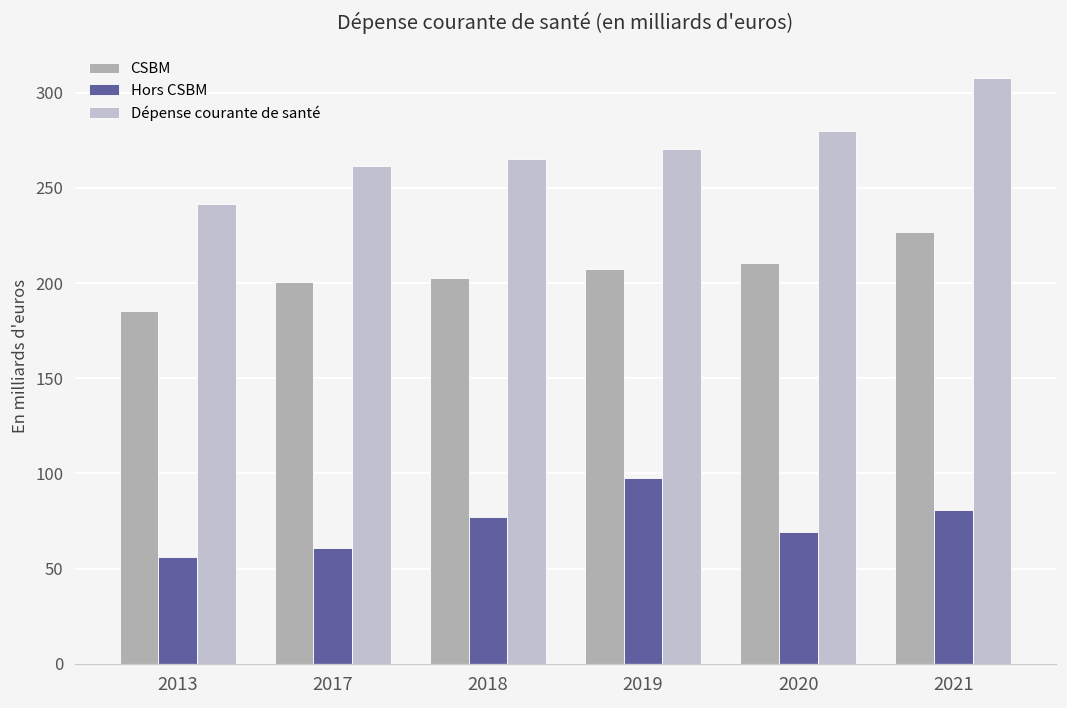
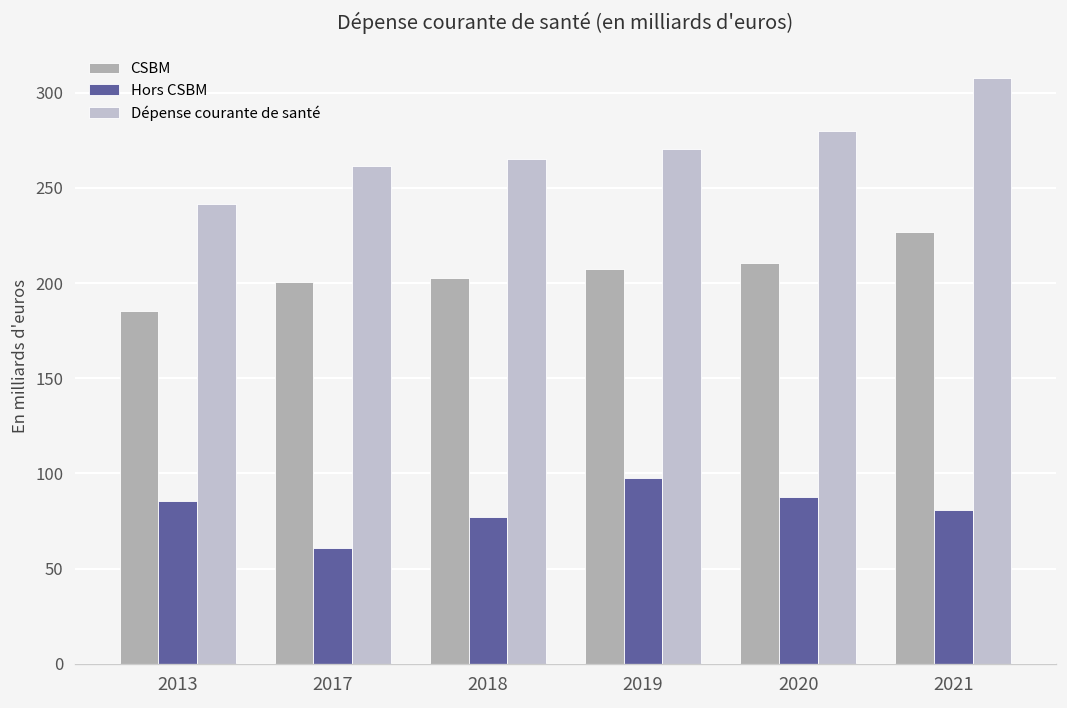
  {
    "Hors CSBM": {
-     "2013": 56,
+     "2013": 86,
      "2017": 61,
      "2018": 77,
      "2019": 98,
-     "2020": 69,
+     "2020": 88,
      "2021": 81
    }
  }
